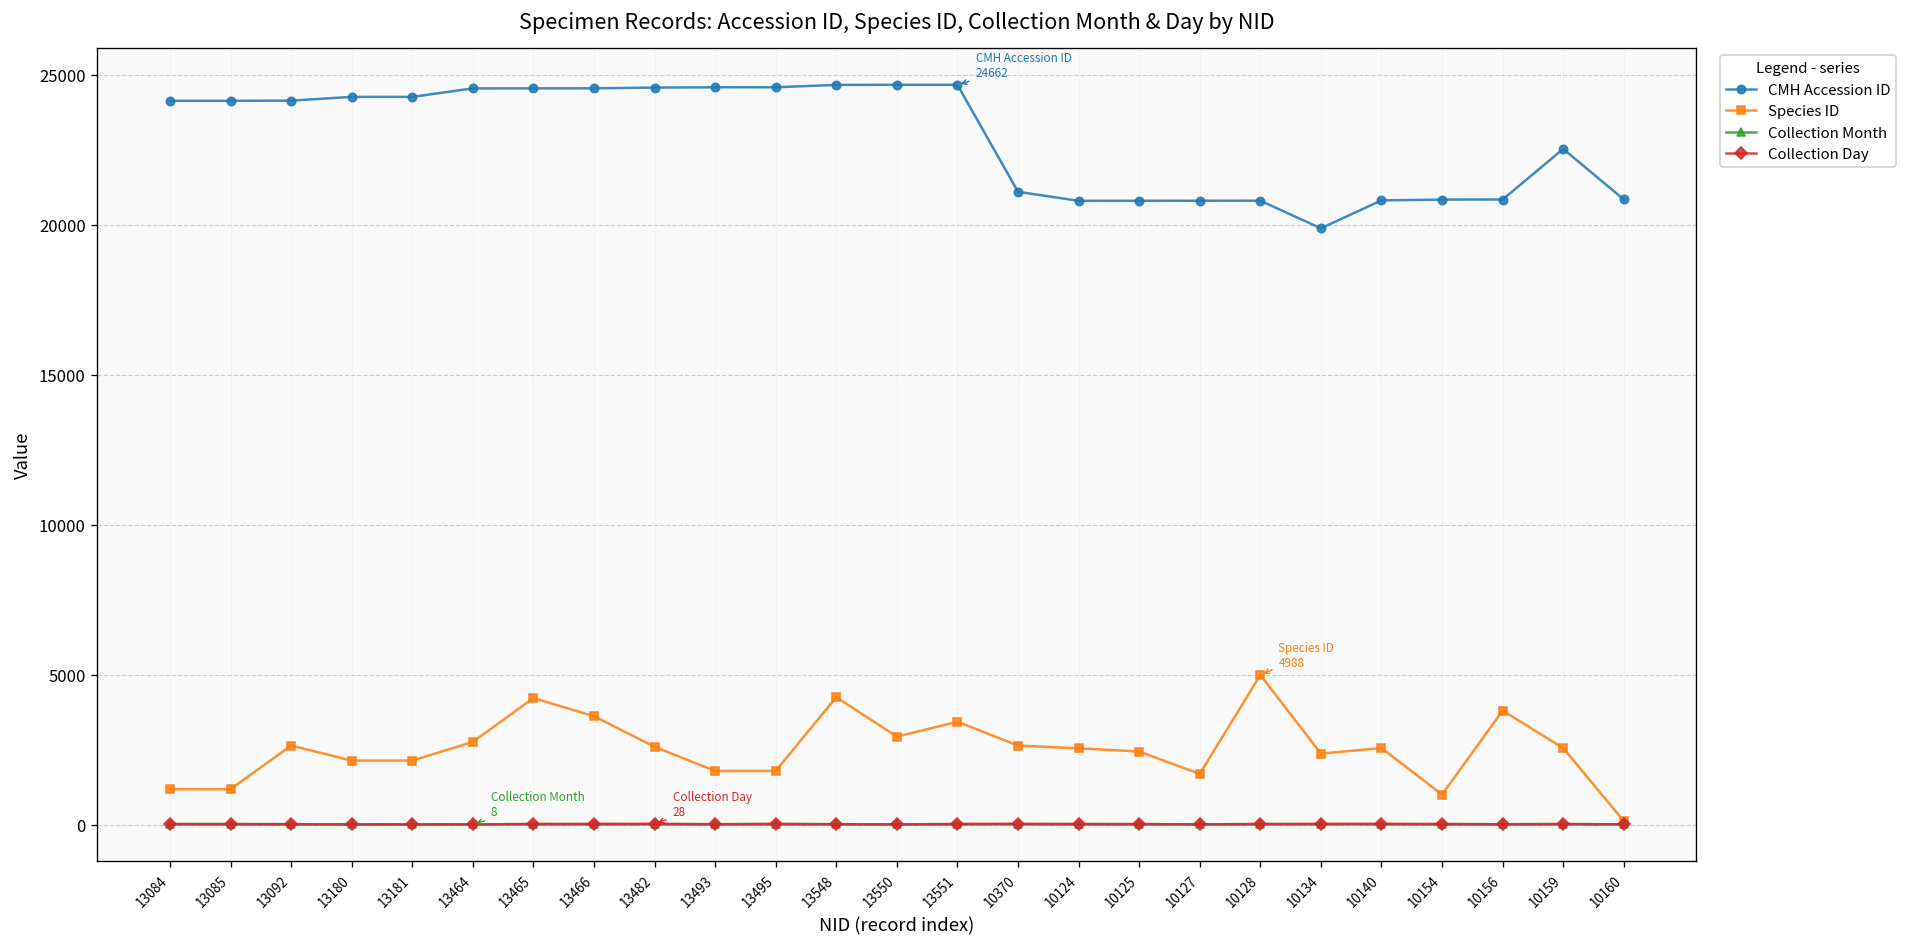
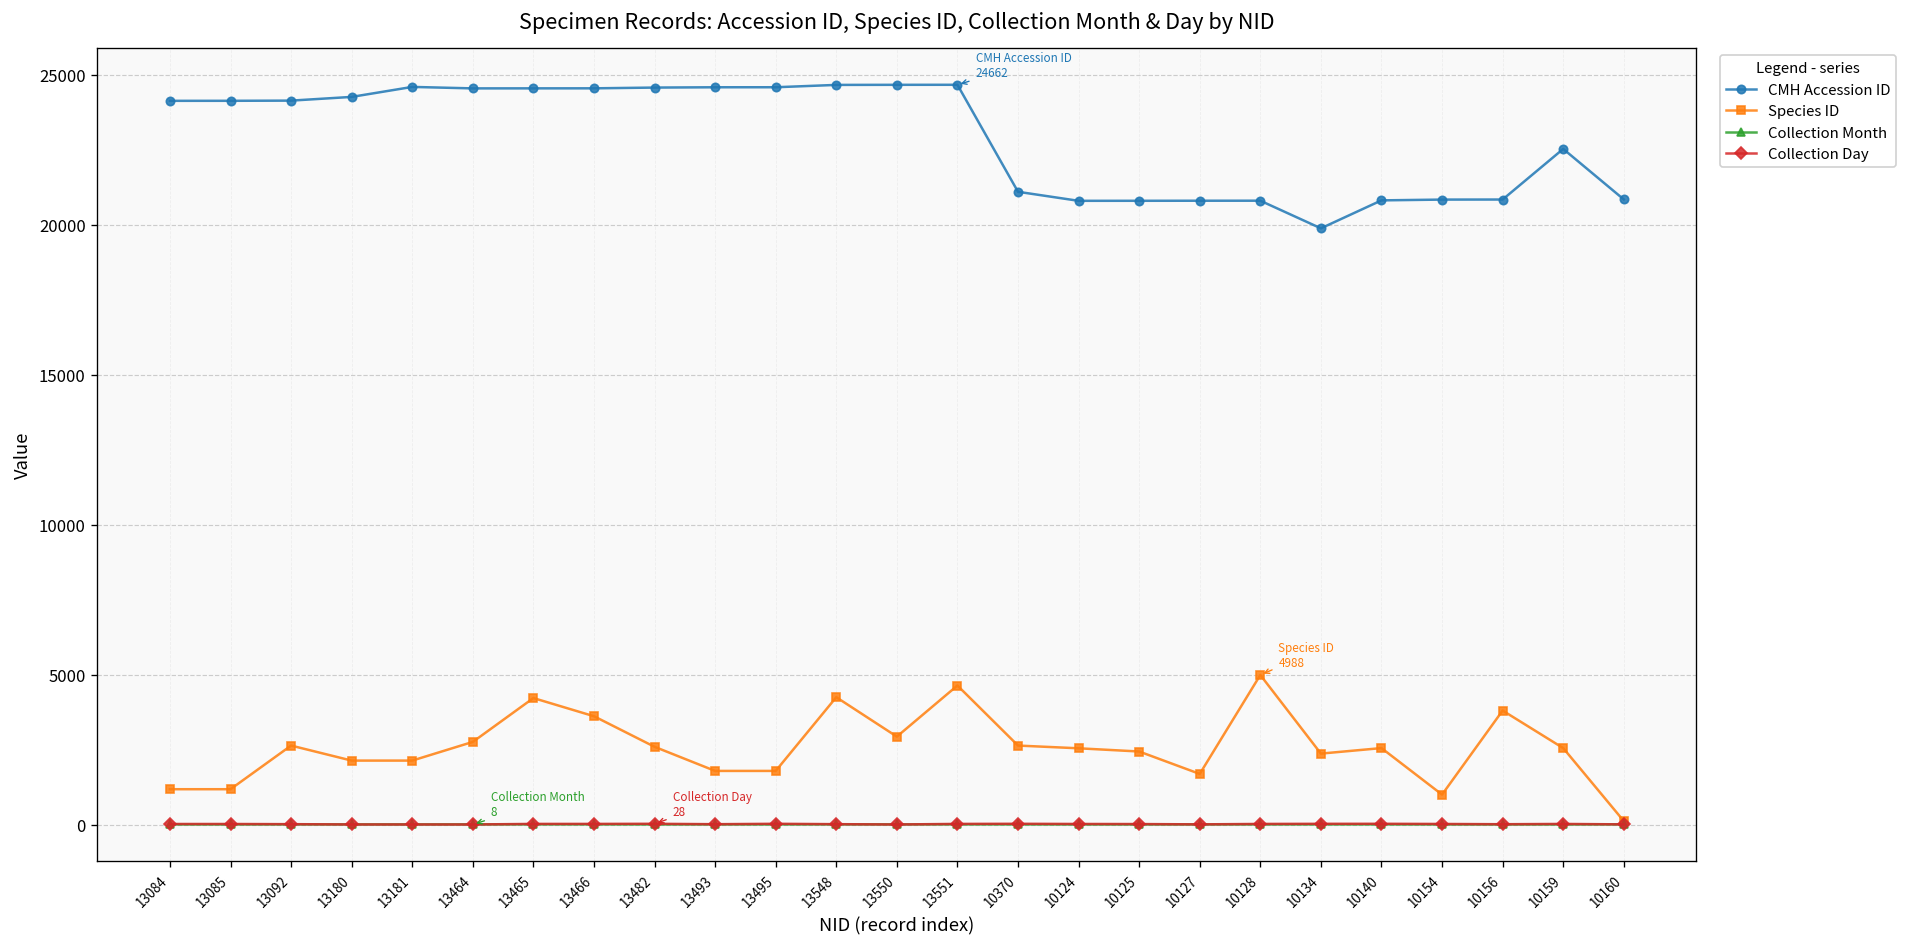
  {
    "CMH Accession ID": {
      "13084": 24100,
      "13085": 24100,
      "13092": 24100,
      "13180": 24300,
-     "13181": 24300,
+     "13181": 24600,
      "13464": 24500,
      "13465": 24500,
      "13466": 24500,
      "13482": 24600,
      "13493": 24600,
      "13495": 24600,
      "13548": 24700,
      "13550": 24700,
      "10370": 21100,
      "10124": 20800,
      "10125": 20800,
      "10127": 20800,
      "10128": 20800,
      "10134": 19900,
      "10140": 20800,
      "10154": 20800,
      "10156": 20800,
      "10159": 22500,
      "10160": 20800
    },
    "Species ID": {
      "13084": 1200,
      "13085": 1200,
      "13092": 2600,
      "13180": 2100,
      "13181": 2100,
      "13464": 2800,
      "13465": 4200,
      "13466": 3600,
      "13482": 2600,
      "13493": 1800,
      "13495": 1800,
      "13548": 4200,
      "13550": 2900,
-     "13551": 3400,
+     "13551": 4600,
      "10370": 2600,
      "10124": 2500,
      "10125": 2400,
      "10127": 1700,
      "10134": 2400,
      "10140": 2600,
      "10154": 1000,
      "10156": 3800,
      "10159": 2600,
      "10160": 100
    }
  }
